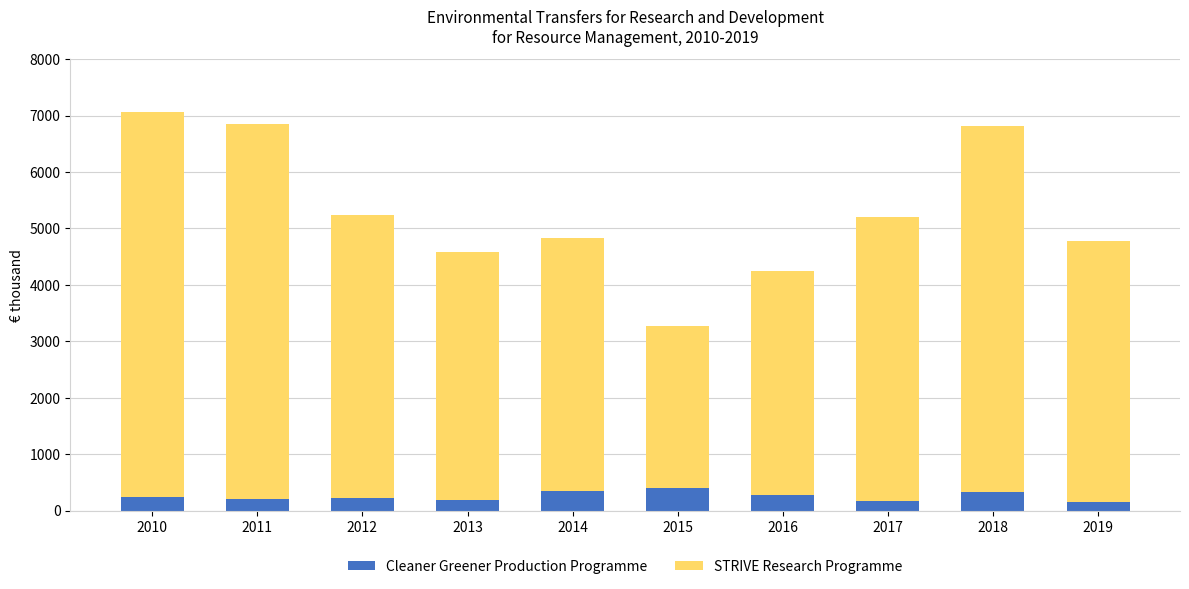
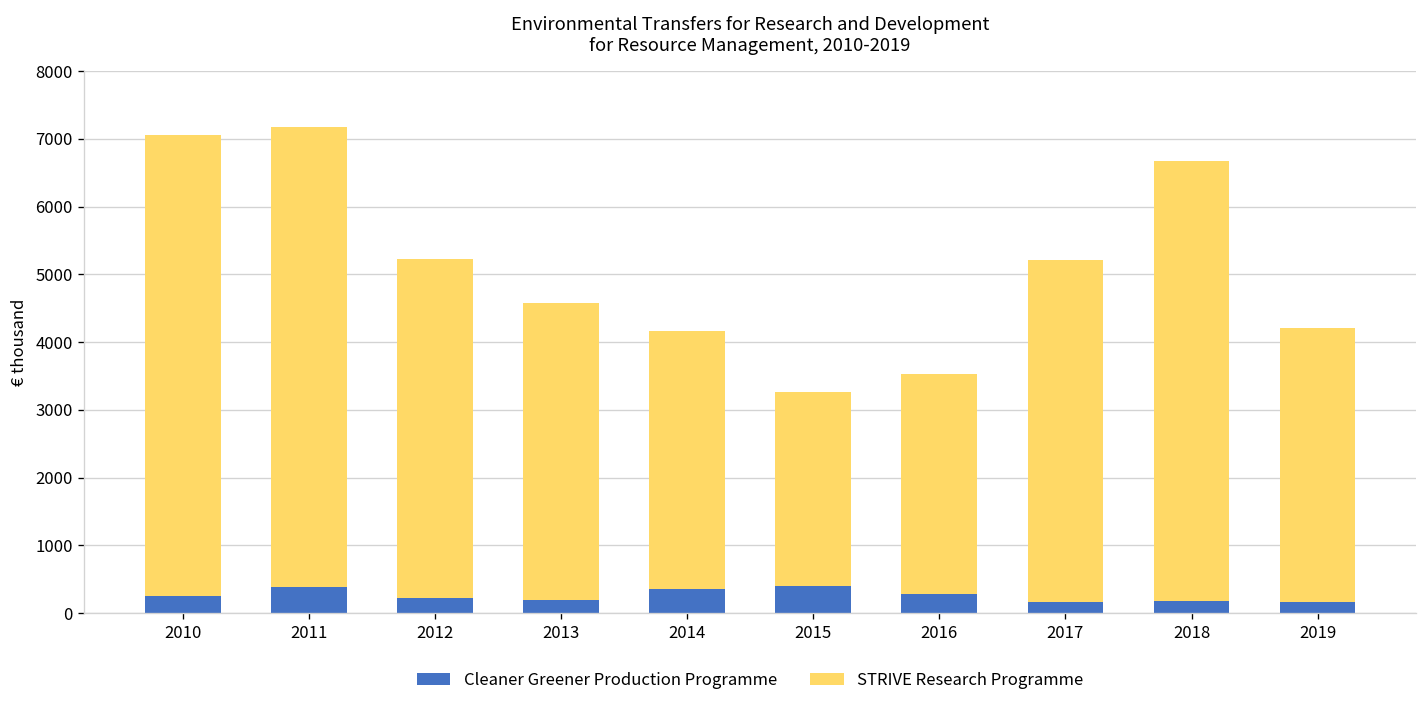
  {
    "Cleaner Greener Production Programme": {
      "2010": 300,
-     "2011": 200,
+     "2011": 400,
      "2012": 200,
      "2013": 200,
      "2014": 400,
      "2015": 400,
      "2016": 300,
      "2017": 200,
-     "2018": 300,
+     "2018": 200,
      "2019": 200
    },
    "STRIVE Research Programme": {
      "2010": 6800,
-     "2011": 6600,
+     "2011": 6800,
      "2012": 5000,
      "2013": 4400,
-     "2014": 4500,
+     "2014": 3800,
      "2015": 2900,
-     "2016": 4000,
+     "2016": 3200,
      "2017": 5000,
      "2018": 6500,
-     "2019": 4600
+     "2019": 4000
    }
  }
